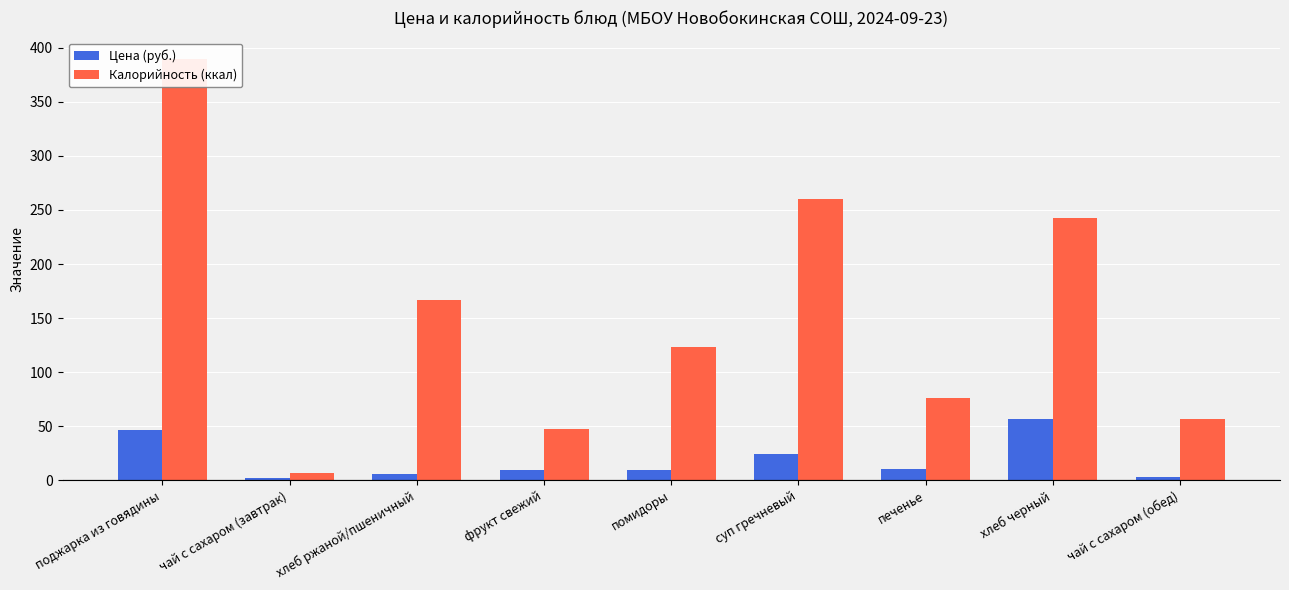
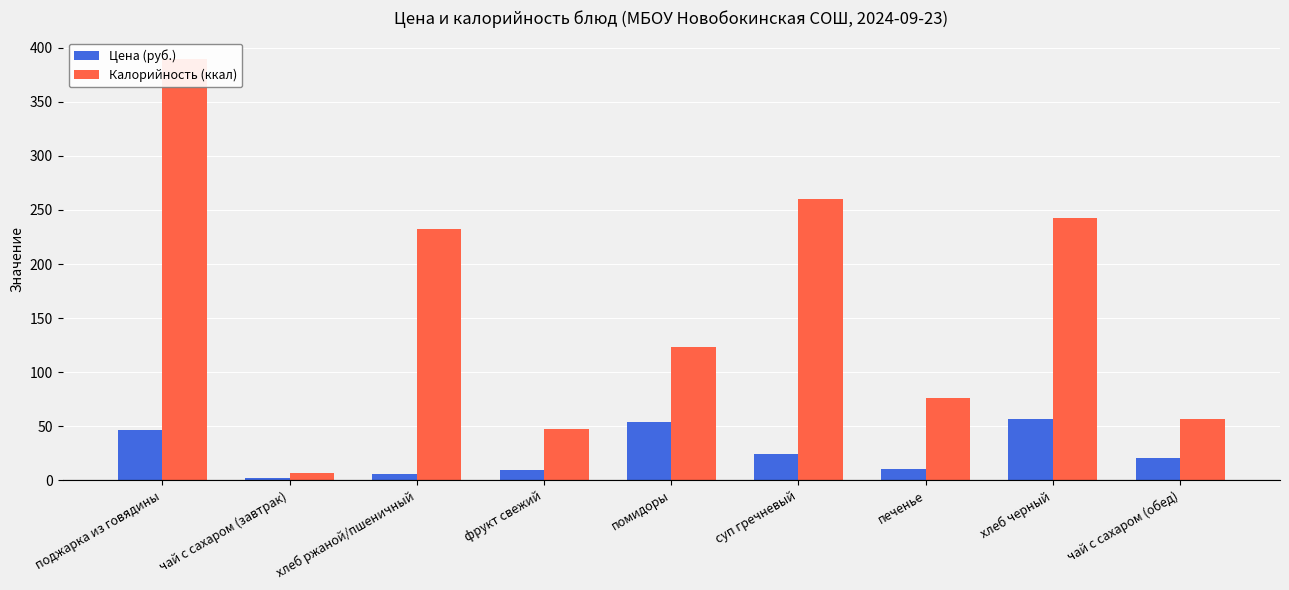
  {
    "Цена (руб.)": {
      "поджарка из говядины": 47,
      "хлеб ржаной/пшеничный": 6,
      "фрукт свежий": 9,
-     "помидоры": 9,
+     "помидоры": 54,
      "суп гречневый": 24,
      "печенье": 11,
      "хлеб черный": 57,
-     "чай с сахаром (обед)": 3
+     "чай с сахаром (обед)": 20
    },
    "Калорийность (ккал)": {
      "чай с сахаром (завтрак)": 7,
-     "хлеб ржаной/пшеничный": 167,
+     "хлеб ржаной/пшеничный": 232,
      "фрукт свежий": 47,
      "помидоры": 123,
      "суп гречневый": 260,
      "печенье": 76,
      "хлеб черный": 243,
      "чай с сахаром (обед)": 57
    }
  }
